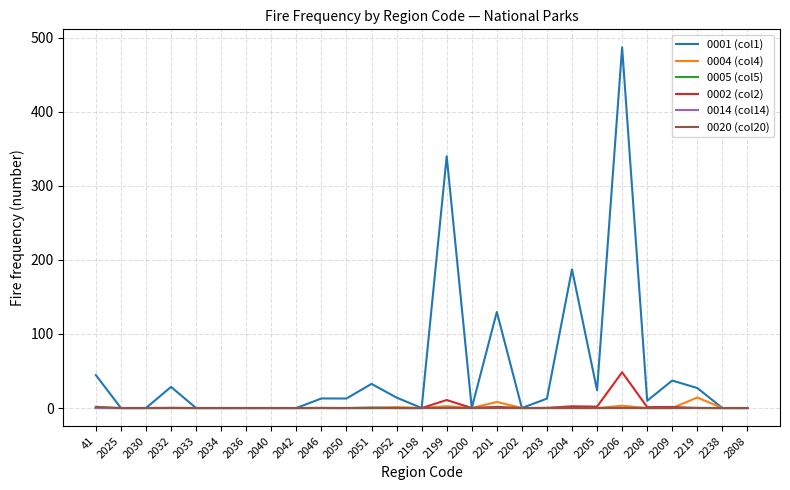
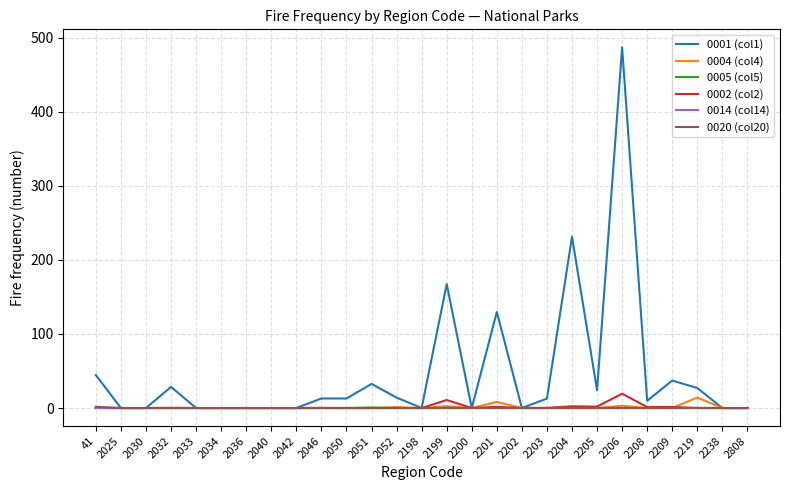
  {
    "0001 (col1)": {
      "41": 40,
      "2032": 30,
      "2046": 10,
      "2050": 10,
      "2051": 30,
      "2052": 10,
-     "2199": 340,
+     "2199": 170,
      "2201": 130,
      "2203": 10,
-     "2204": 190,
+     "2204": 230,
      "2205": 20,
      "2206": 490,
      "2208": 10,
      "2209": 40,
      "2219": 30
    },
    "0004 (col4)": {
      "2201": 10,
      "2219": 10
    },
    "0002 (col2)": {
      "2199": 10,
-     "2206": 50
+     "2206": 20
    }
  }
